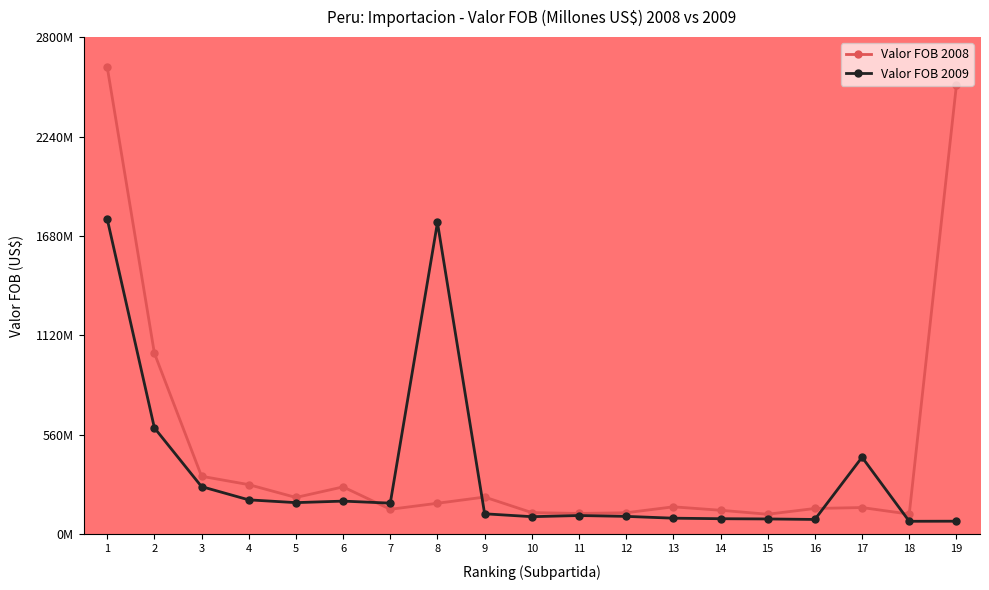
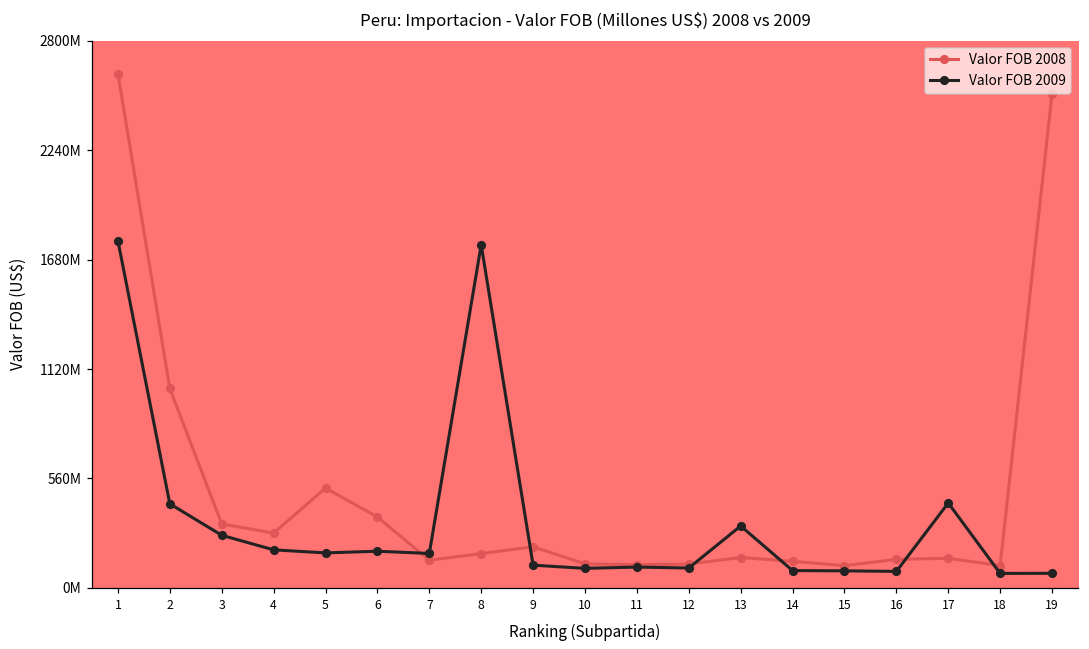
  {
    "Valor FOB 2008": {
      "1": 2630000000,
      "2": 1020000000,
      "3": 330000000,
      "4": 280000000,
-     "5": 210000000,
-     "6": 270000000,
+     "5": 510000000,
+     "6": 360000000,
      "7": 140000000,
      "8": 180000000,
      "9": 210000000,
      "10": 120000000,
      "12": 120000000,
      "13": 160000000,
      "14": 140000000,
      "15": 110000000,
      "16": 150000000,
      "17": 150000000,
      "18": 110000000
    },
    "Valor FOB 2009": {
      "1": 1780000000,
-     "2": 600000000,
+     "2": 430000000,
      "3": 270000000,
      "4": 190000000,
      "5": 180000000,
      "6": 190000000,
      "7": 180000000,
      "8": 1760000000,
      "9": 120000000,
      "10": 100000000,
      "12": 100000000,
-     "13": 90000000,
+     "13": 320000000,
      "14": 90000000,
      "15": 90000000,
      "16": 80000000,
      "17": 430000000,
      "18": 70000000,
      "19": 70000000
    }
  }
